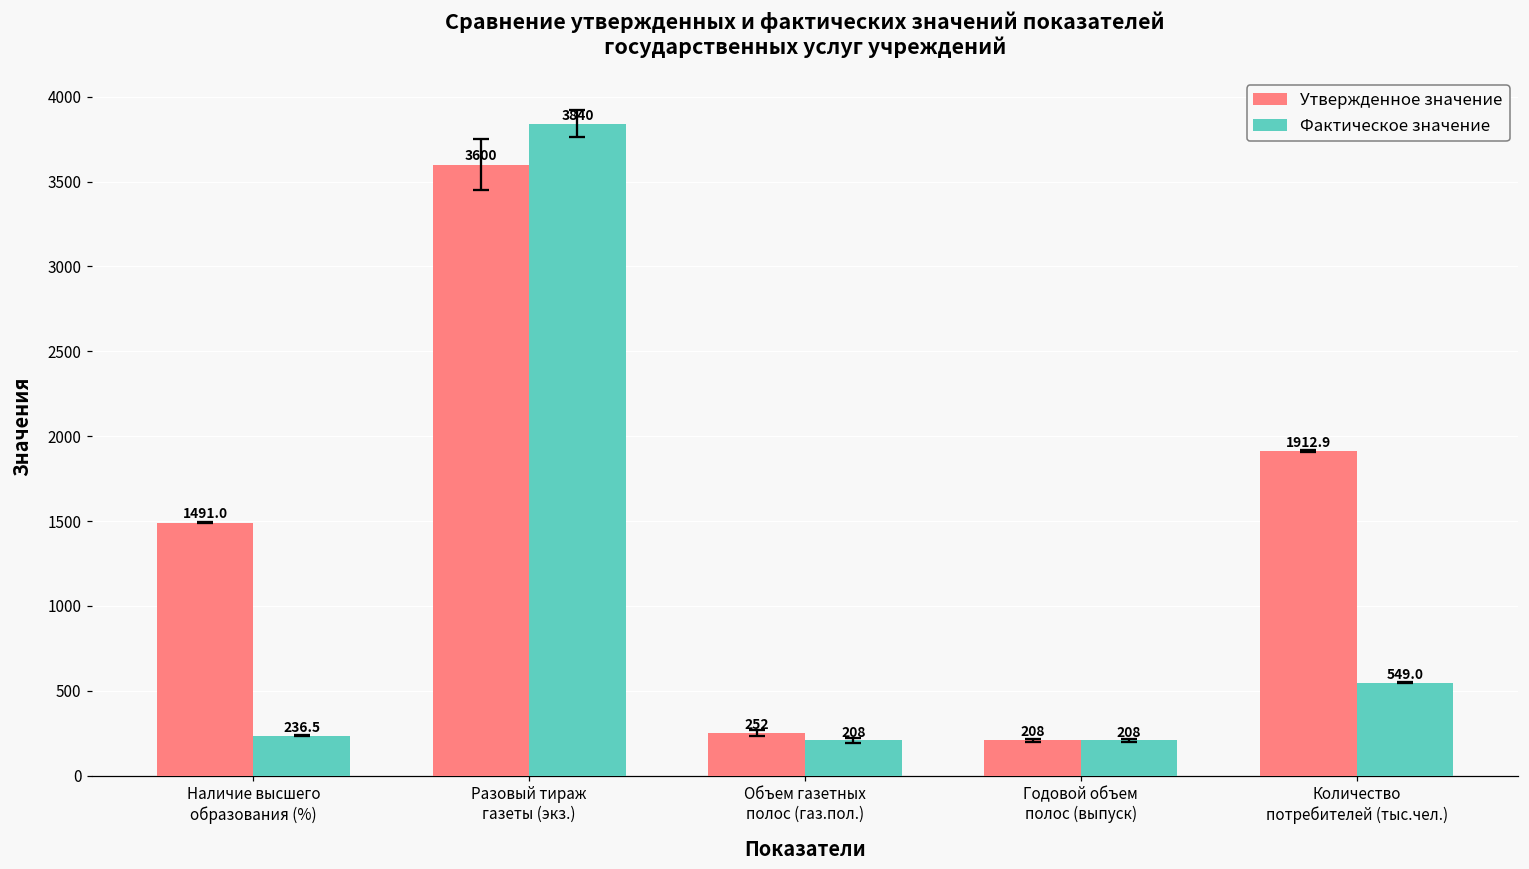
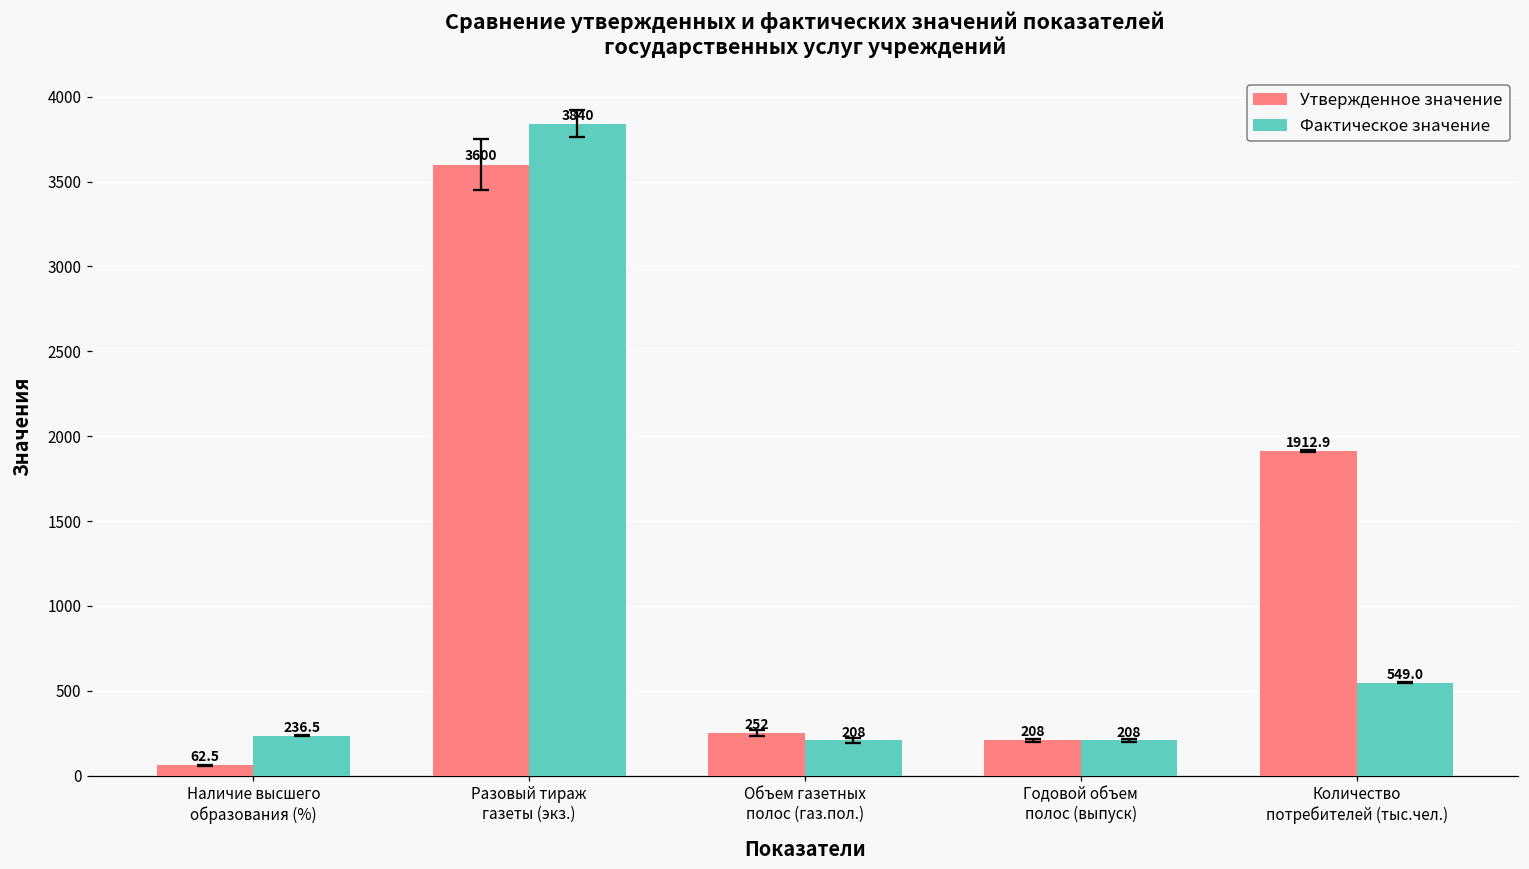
  {
    "Утвержденное значение": {
-     "Наличие высшего образования (%)": 1491.0,
+     "Наличие высшего образования (%)": 62.5,
      "Разовый тираж газеты (экз.)": 3600
    }
  }
